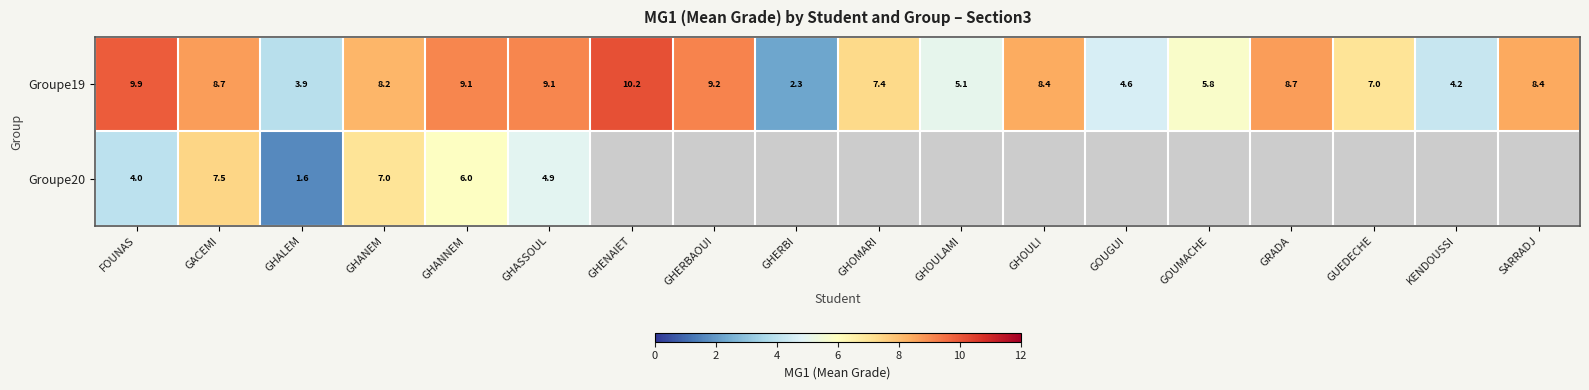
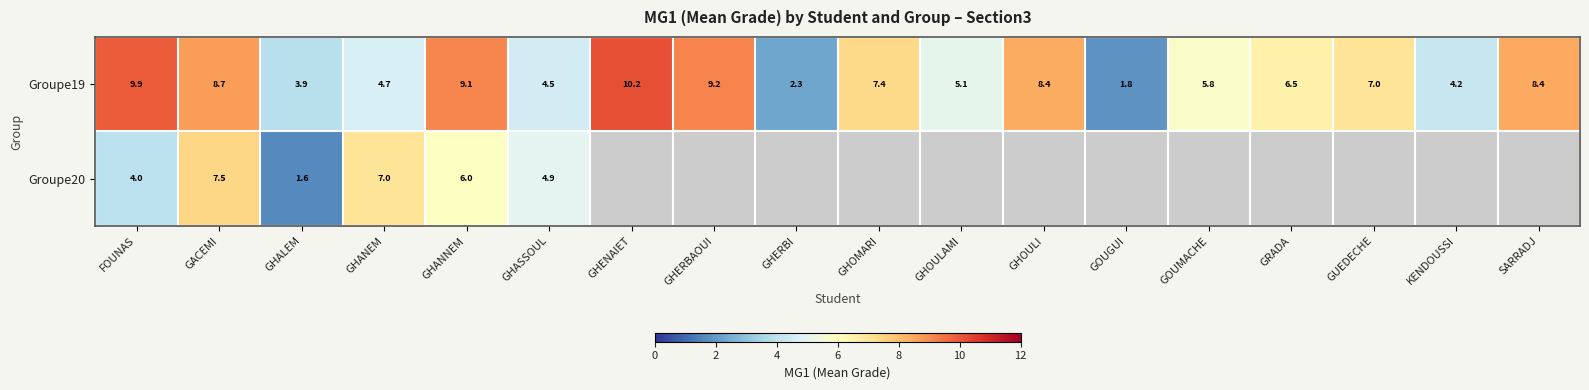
  {
    "Groupe19": {
      "FOUNAS": 9.9,
      "GACEMI": 8.7,
      "GHALEM": 3.9,
-     "GHANEM": 8.2,
+     "GHANEM": 4.7,
      "GHANNEM": 9.1,
-     "GHASSOUL": 9.1,
+     "GHASSOUL": 4.5,
      "GHENAIET": 10.2,
      "GHERBAOUI": 9.2,
      "GHERBI": 2.3,
      "GHOMARI": 7.4,
      "GHOULAMI": 5.1,
      "GHOULI": 8.4,
-     "GOUGUI": 4.6,
+     "GOUGUI": 1.8,
      "GOUMACHE": 5.8,
-     "GRADA": 8.7,
+     "GRADA": 6.5,
      "GUEDECHE": 7.0,
      "KENDOUSSI": 4.2,
      "SARRADJ": 8.4
    },
    "Groupe20": {
      "FOUNAS": 4.0,
      "GACEMI": 7.5,
      "GHALEM": 1.6,
      "GHANEM": 7.0,
      "GHANNEM": 6.0,
      "GHASSOUL": 4.9
    }
  }
